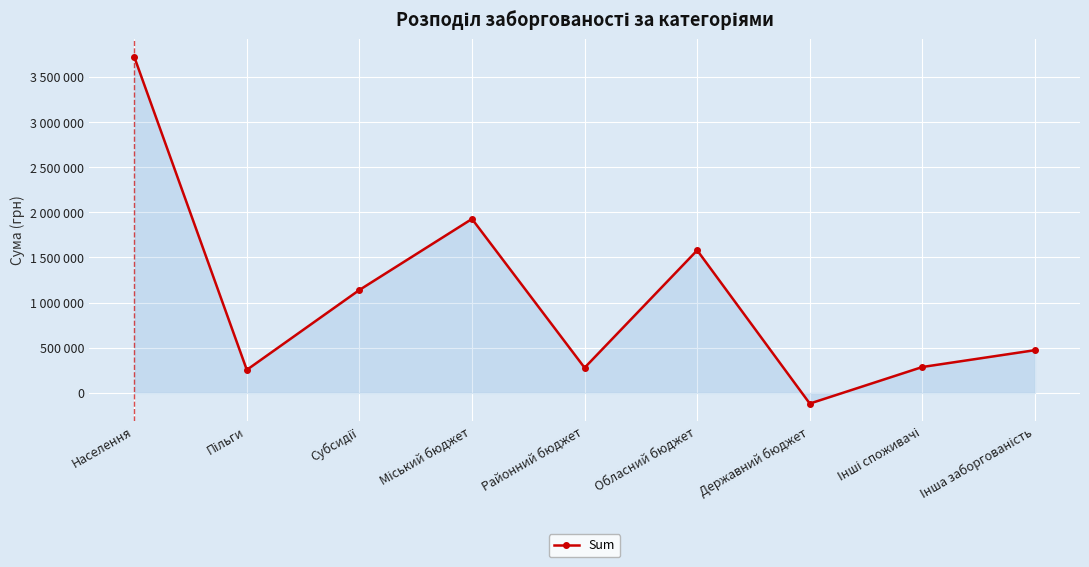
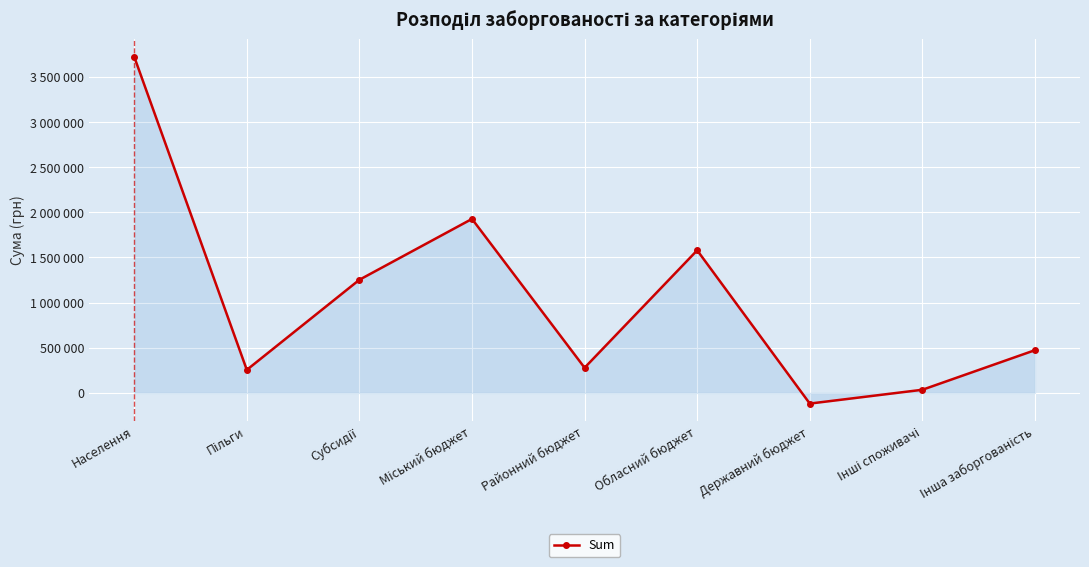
  {
    "Sum": {
-     "Субсидії": 1100000,
+     "Субсидії": 1300000,
      "Державний бюджет": -100000,
-     "Інші споживачі": 300000
+     "Інші споживачі": 0
    }
  }
